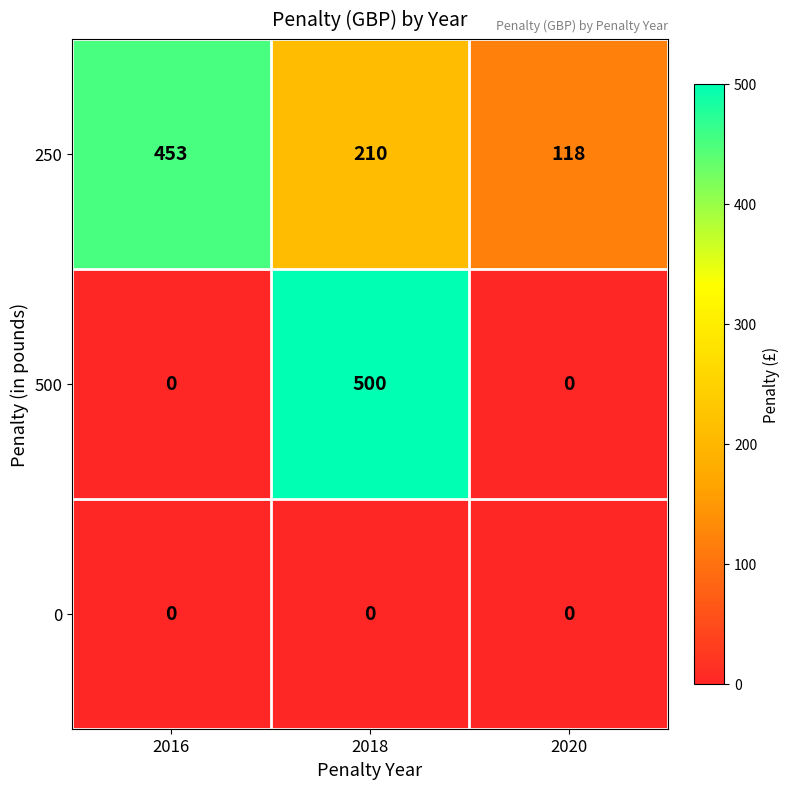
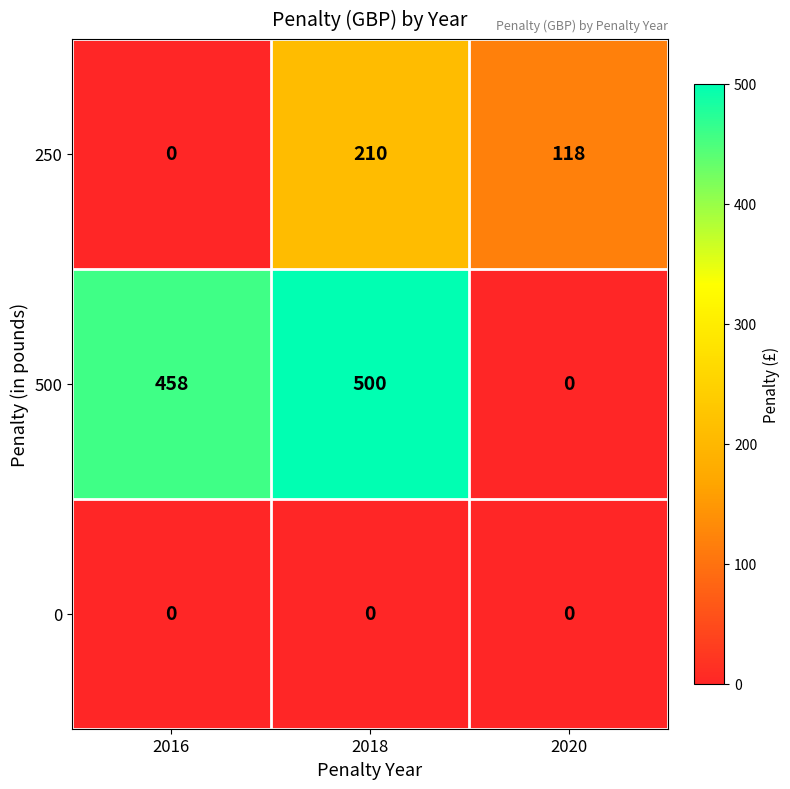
  {
    "250": {
-     "2016": 453,
+     "2016": 0,
      "2018": 210,
      "2020": 118
    },
    "500": {
-     "2016": 0,
+     "2016": 458,
      "2018": 500,
      "2020": 0
    },
    "0": {
      "2016": 0,
      "2018": 0,
      "2020": 0
    }
  }
